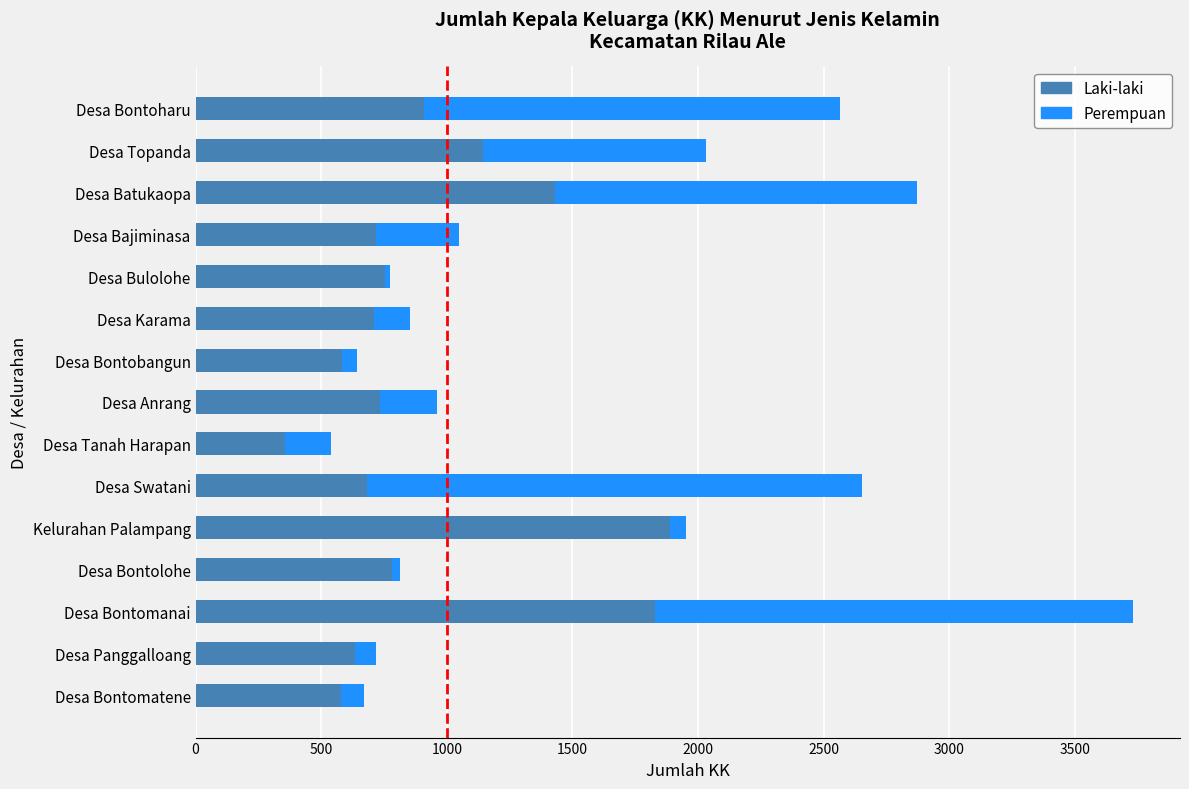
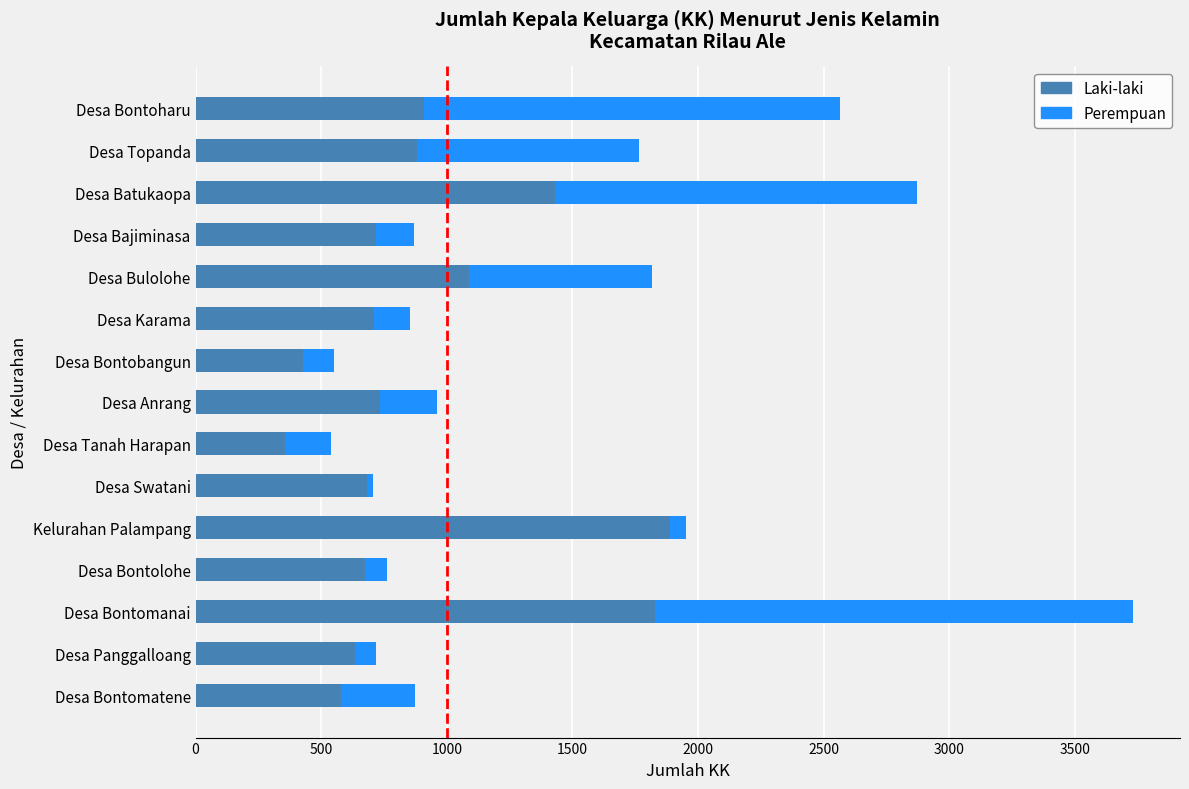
  {
    "Laki-laki": {
      "Desa Bontoharu": 910,
-     "Desa Topanda": 1150,
+     "Desa Topanda": 880,
      "Desa Batukaopa": 1430,
      "Desa Bajiminasa": 720,
-     "Desa Bulolohe": 750,
+     "Desa Bulolohe": 1090,
      "Desa Karama": 710,
-     "Desa Bontobangun": 580,
+     "Desa Bontobangun": 430,
      "Desa Anrang": 730,
      "Desa Tanah Harapan": 360,
      "Desa Swatani": 680,
      "Kelurahan Palampang": 1890,
-     "Desa Bontolohe": 780,
+     "Desa Bontolohe": 680,
      "Desa Bontomanai": 1830,
      "Desa Panggalloang": 630,
      "Desa Bontomatene": 580
    },
    "Perempuan": {
      "Desa Bontoharu": 1660,
      "Desa Topanda": 890,
      "Desa Batukaopa": 1440,
-     "Desa Bajiminasa": 330,
-     "Desa Bulolohe": 20,
+     "Desa Bajiminasa": 150,
+     "Desa Bulolohe": 730,
      "Desa Karama": 140,
-     "Desa Bontobangun": 60,
+     "Desa Bontobangun": 130,
      "Desa Anrang": 230,
      "Desa Tanah Harapan": 180,
-     "Desa Swatani": 1970,
+     "Desa Swatani": 20,
      "Kelurahan Palampang": 60,
-     "Desa Bontolohe": 30,
+     "Desa Bontolohe": 90,
      "Desa Bontomanai": 1900,
      "Desa Panggalloang": 80,
-     "Desa Bontomatene": 90
+     "Desa Bontomatene": 300
    }
  }
